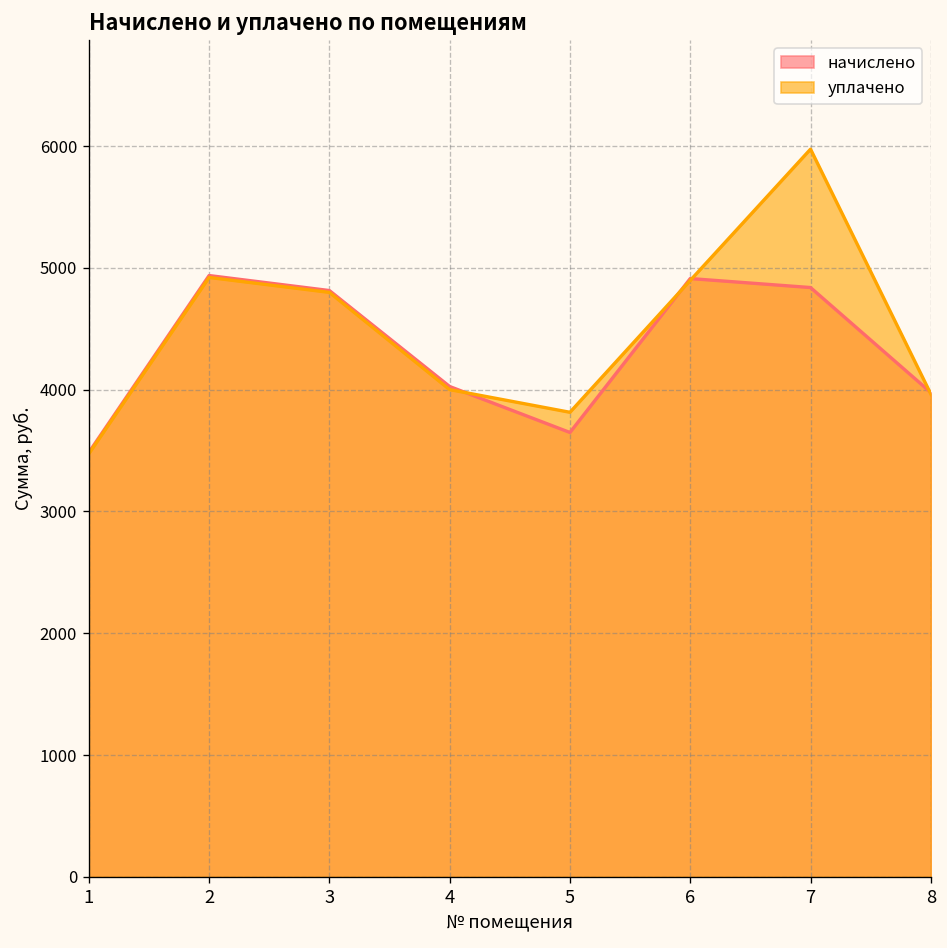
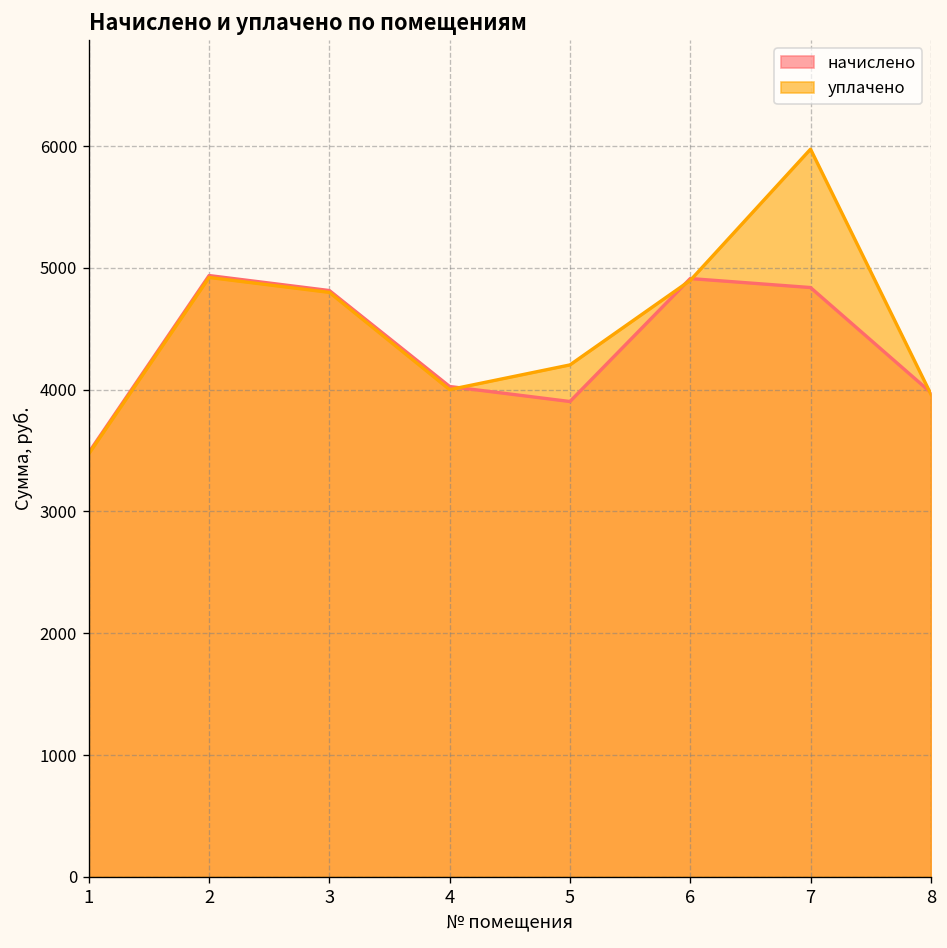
  {
    "начислено": {
      "4": 4030,
-     "5": 3650,
+     "5": 3900,
      "7": 4840
    },
    "уплачено": {
      "4": 4000,
-     "5": 3810,
+     "5": 4200,
      "7": 5970
    }
  }
